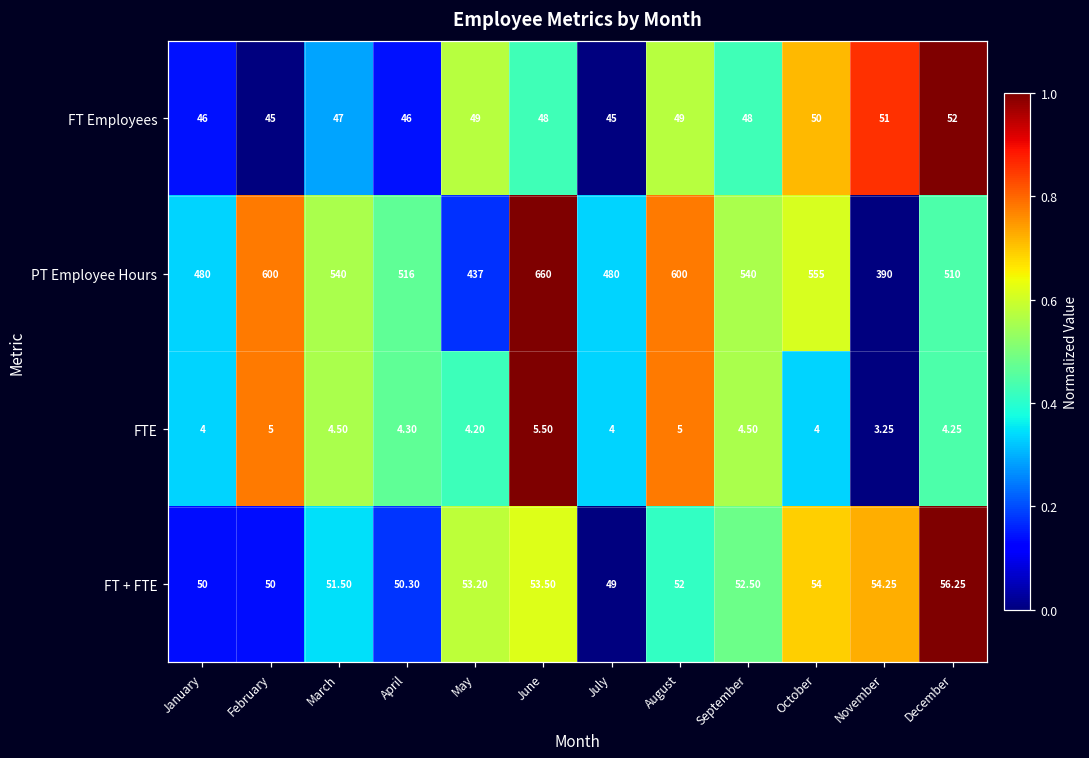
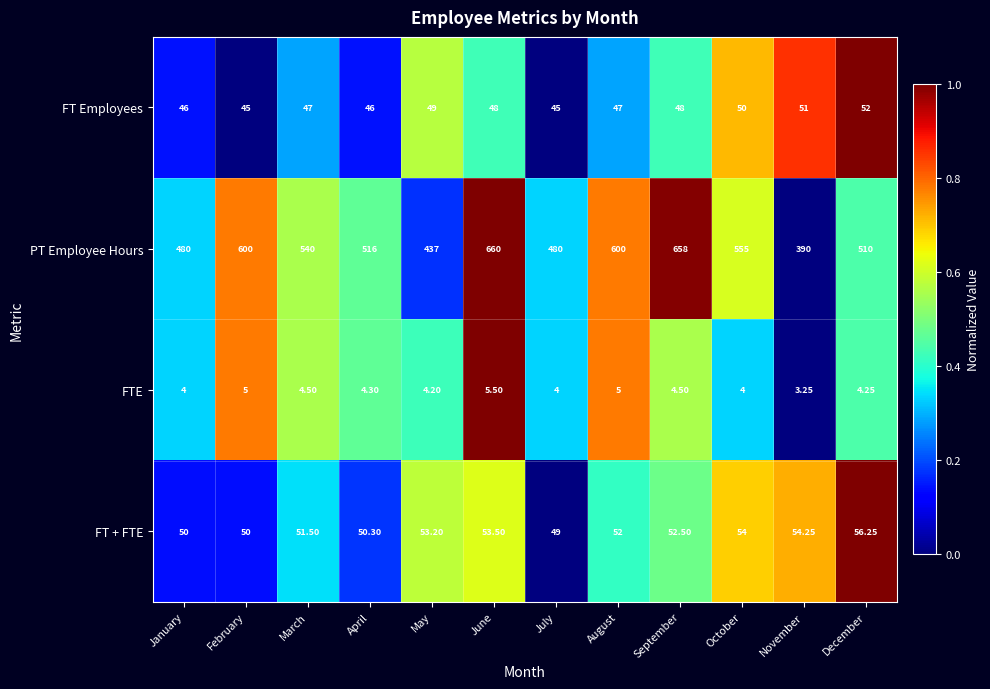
  {
    "FT Employees": {
      "January": 46,
      "February": 45,
      "March": 47,
      "April": 46,
      "May": 49,
      "June": 48,
      "July": 45,
-     "August": 49,
+     "August": 47,
      "September": 48,
      "October": 50,
      "November": 51,
      "December": 52
    },
    "PT Employee Hours": {
      "January": 480,
      "February": 600,
      "March": 540,
      "April": 516,
      "May": 437,
      "June": 660,
      "July": 480,
      "August": 600,
-     "September": 540,
+     "September": 658,
      "October": 555,
      "November": 390,
      "December": 510
    },
    "FTE": {
      "January": 4,
      "February": 5,
      "March": 4.50,
      "April": 4.30,
      "May": 4.20,
      "June": 5.50,
      "July": 4,
      "August": 5,
      "September": 4.50,
      "October": 4,
      "November": 3.25,
      "December": 4.25
    },
    "FT + FTE": {
      "January": 50,
      "February": 50,
      "March": 51.50,
      "April": 50.30,
      "May": 53.20,
      "June": 53.50,
      "July": 49,
      "August": 52,
      "September": 52.50,
      "October": 54,
      "November": 54.25,
      "December": 56.25
    }
  }
